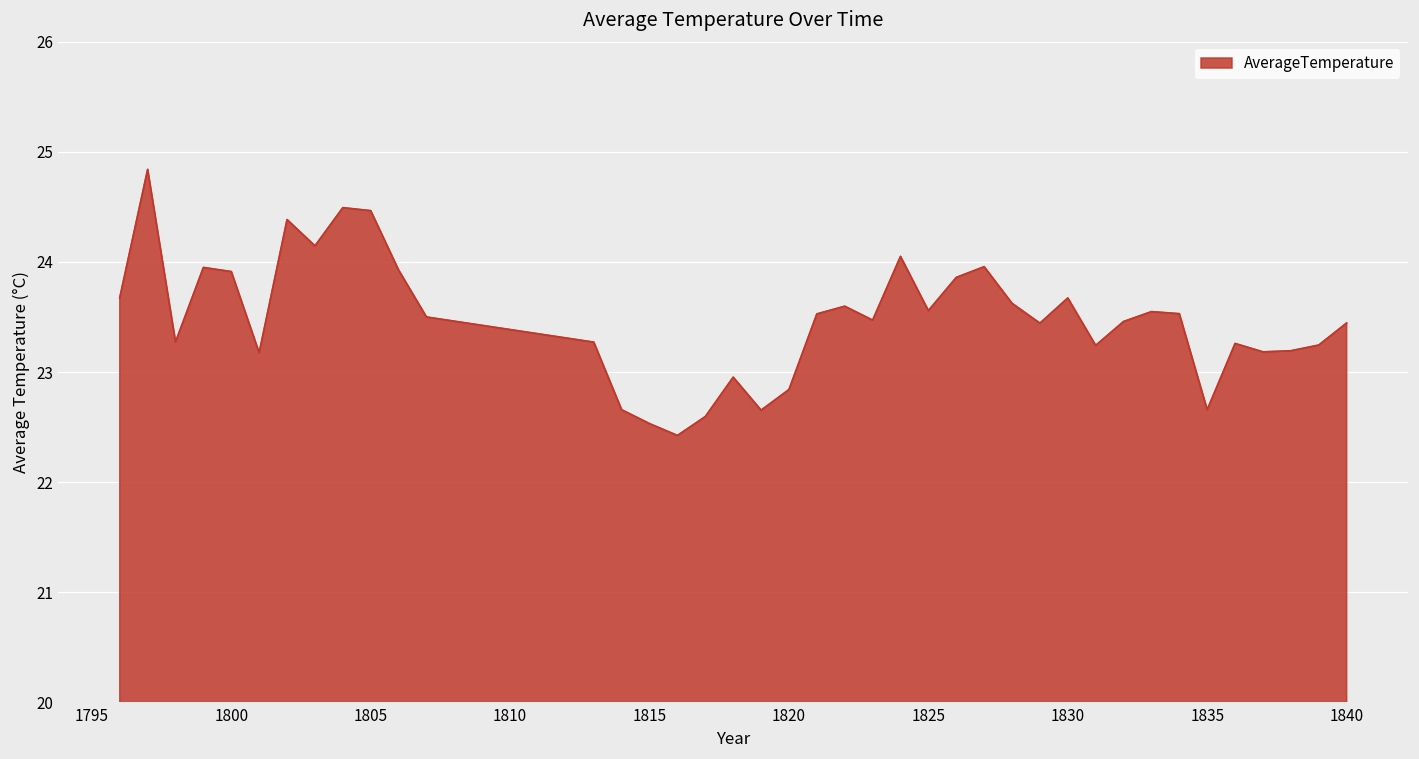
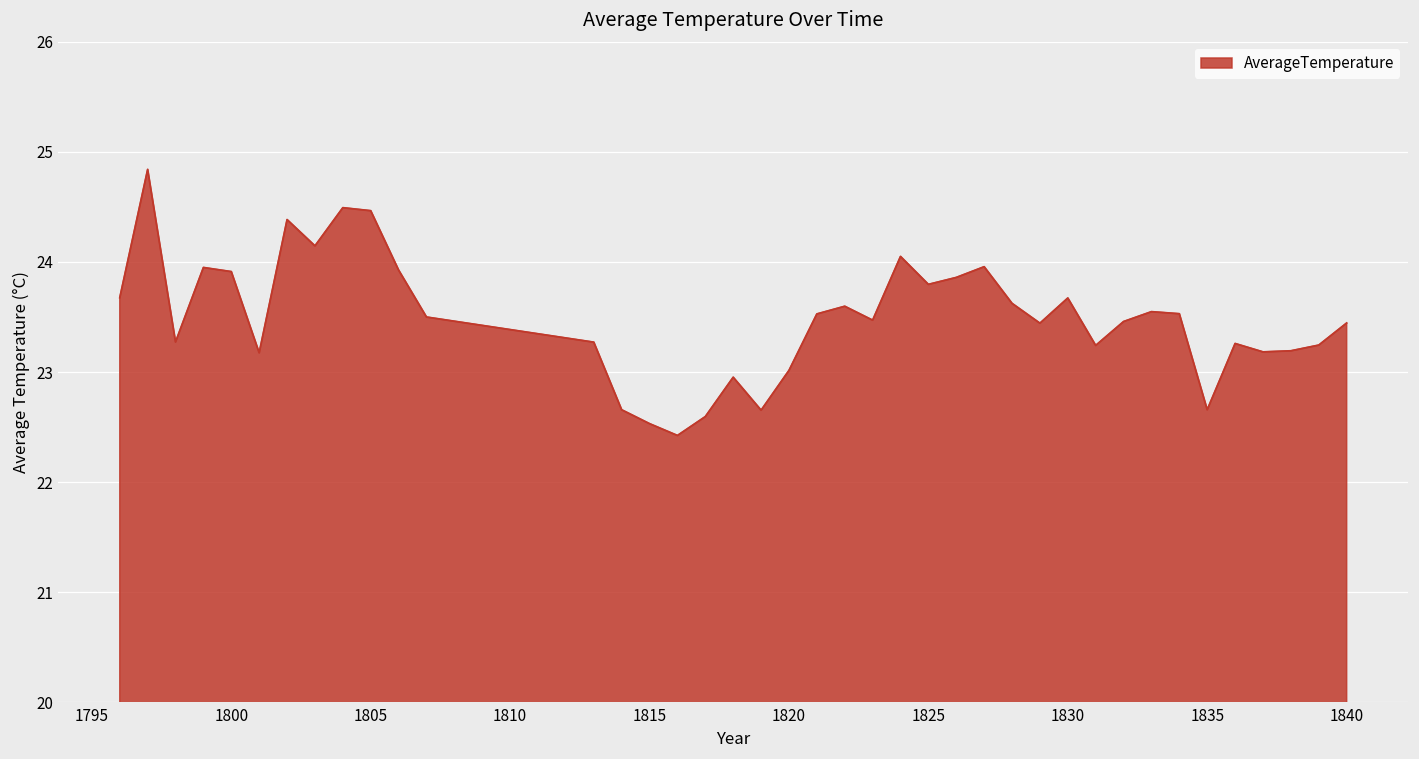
  {
    "1800": 23.91,
    "1805": 24.47,
    "1815": 22.53,
-   "1820": 22.84,
-   "1825": 23.56,
+   "1820": 23.01,
+   "1825": 23.80,
    "1830": 23.67,
    "1835": 22.66,
    "1840": 23.45
  }
